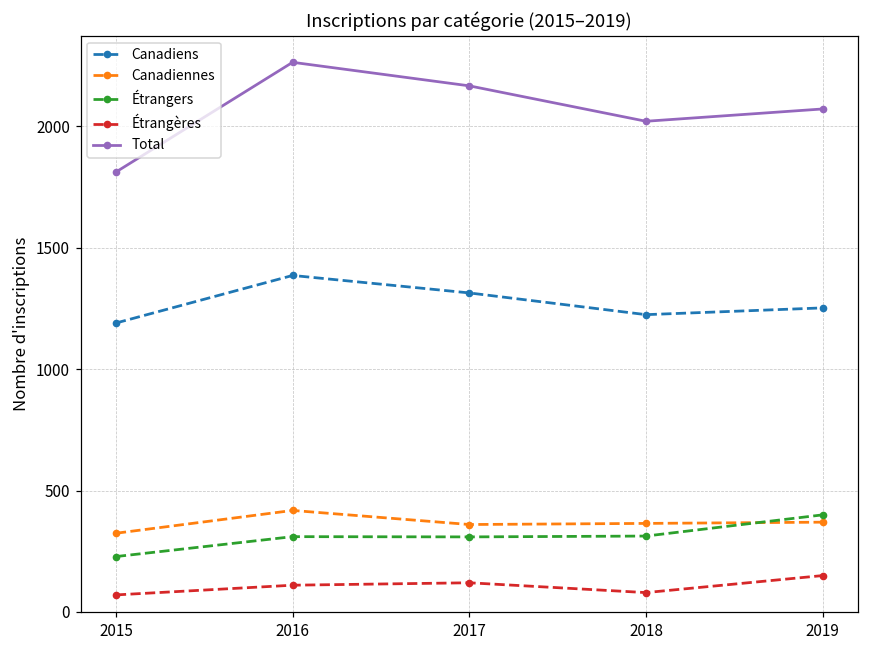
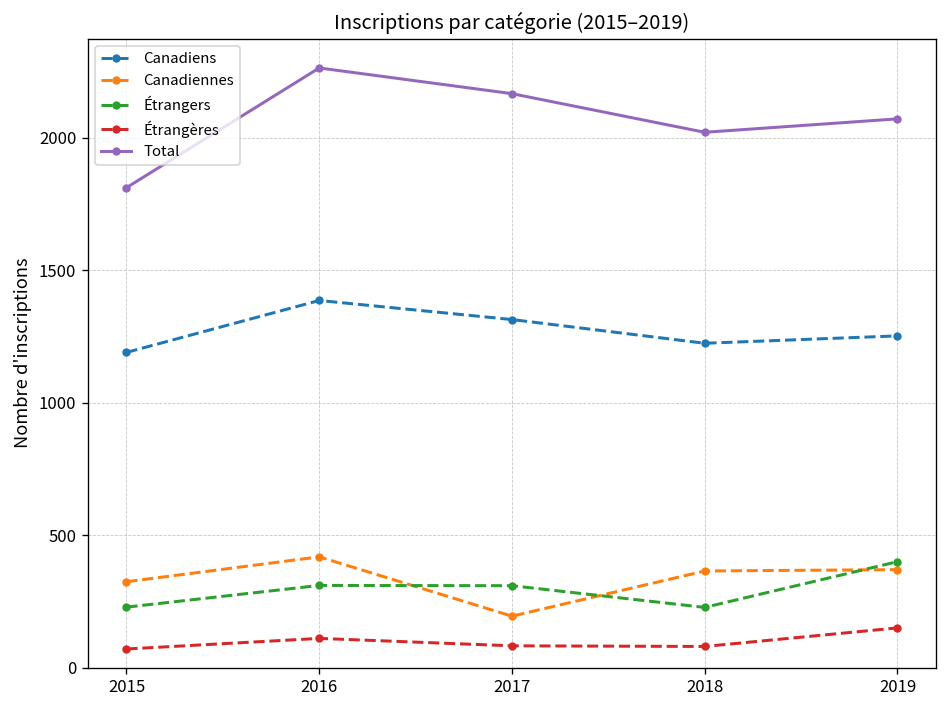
  {
    "Canadiens": {
      "2015": 1190,
      "2016": 1390,
      "2017": 1310,
      "2018": 1220,
      "2019": 1250
    },
    "Canadiennes": {
      "2015": 320,
      "2016": 420,
-     "2017": 360,
+     "2017": 190,
      "2018": 360,
      "2019": 370
    },
    "Étrangers": {
      "2015": 230,
      "2016": 310,
      "2017": 310,
-     "2018": 310,
+     "2018": 230,
      "2019": 400
    },
    "Étrangères": {
      "2015": 70,
      "2016": 110,
-     "2017": 120,
+     "2017": 80,
      "2018": 80,
      "2019": 150
    },
    "Total": {
      "2015": 1810,
      "2016": 2260,
      "2017": 2170,
      "2018": 2020,
      "2019": 2070
    }
  }
